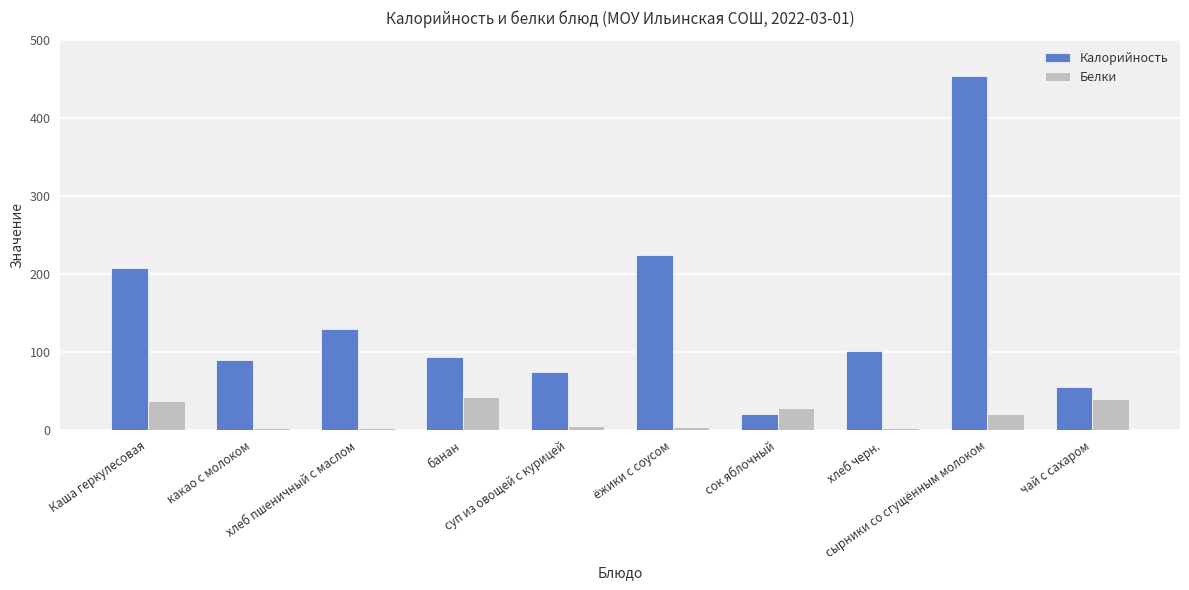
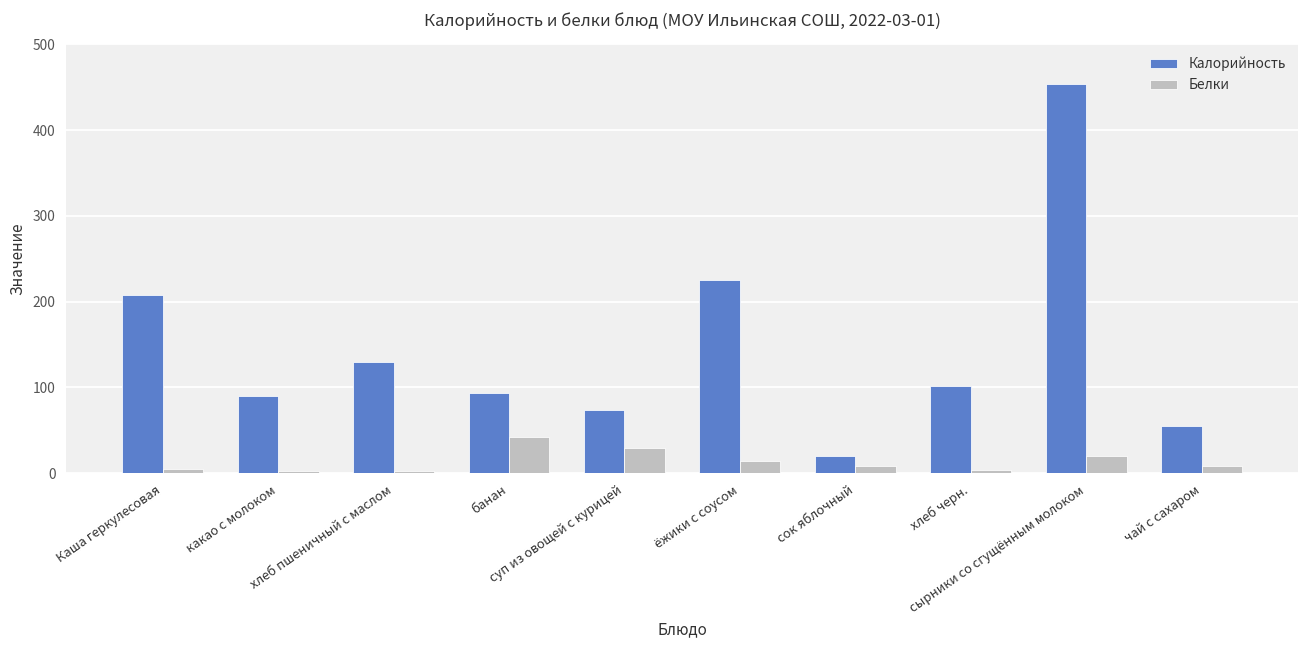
  {
    "Калорийность": {
      "Каша геркулесовая": 210,
      "какао с молоком": 90,
      "хлеб пшеничный с маслом": 130,
      "банан": 90,
      "суп из овощей с курицей": 70,
      "ёжики с соусом": 230,
      "сок яблочный": 20,
      "хлеб черн.": 100,
      "сырники со сгущённым молоком": 450,
      "чай с сахаром": 60
    },
    "Белки": {
-     "Каша геркулесовая": 40,
+     "Каша геркулесовая": 10,
      "банан": 40,
-     "суп из овощей с курицей": 0,
-     "ёжики с соусом": 0,
-     "сок яблочный": 30,
+     "суп из овощей с курицей": 30,
+     "ёжики с соусом": 10,
+     "сок яблочный": 10,
      "хлеб черн.": 0,
      "сырники со сгущённым молоком": 20,
-     "чай с сахаром": 40
+     "чай с сахаром": 10
    }
  }
